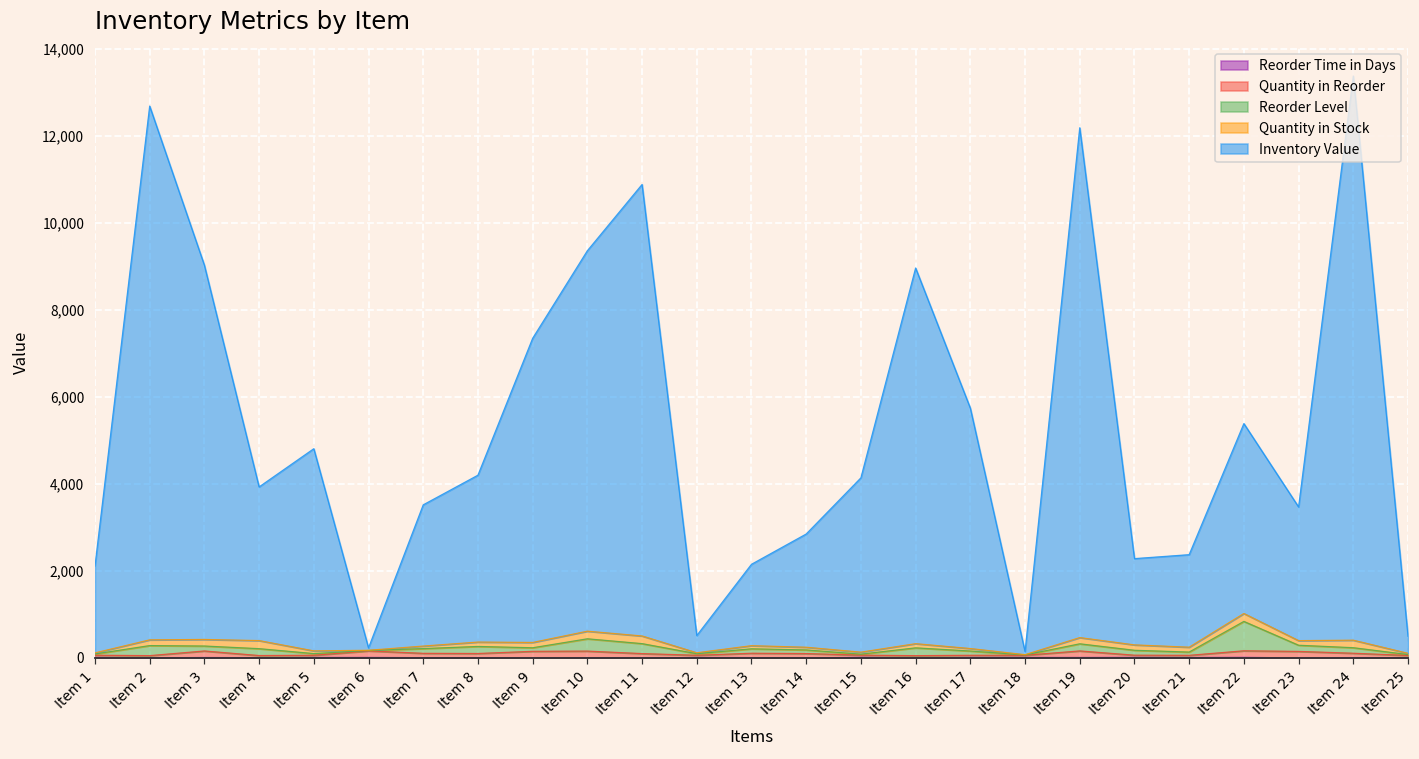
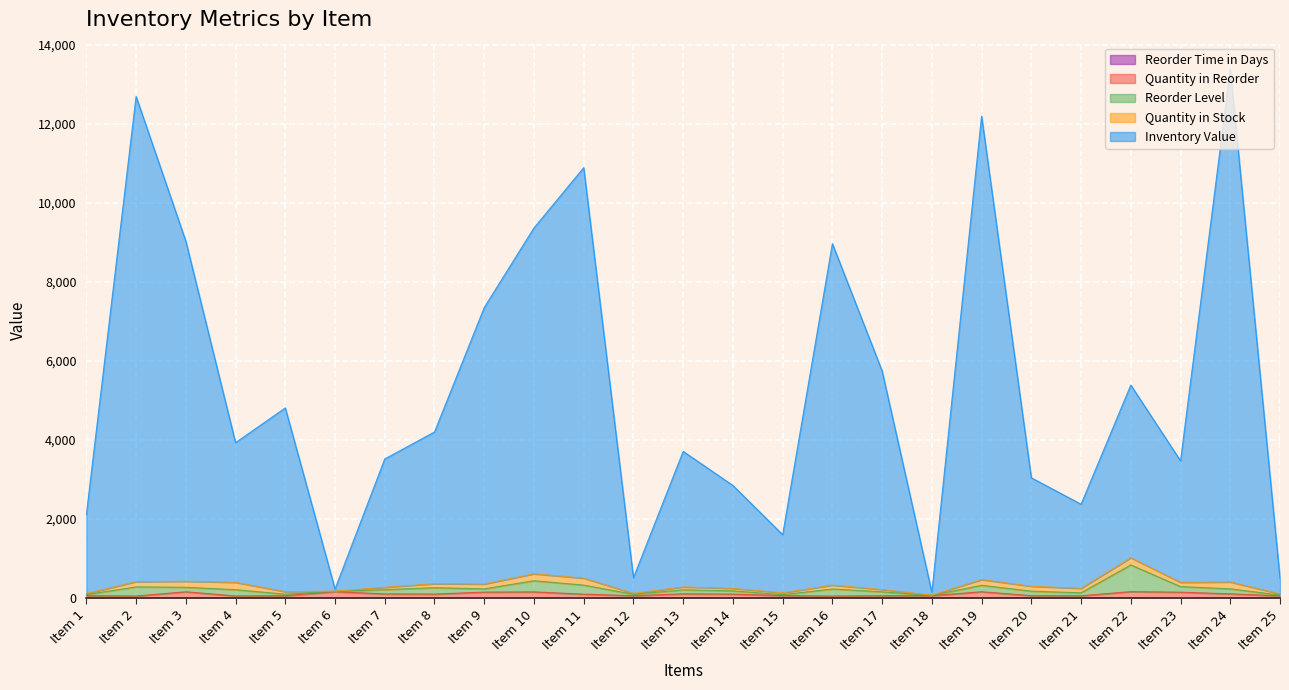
  {
    "Reorder Time in Days": {
      "Item 3": "0",
      "Item 6": "0",
      "Item 7": "0",
      "Item 8": "0",
      "Item 9": "0",
      "Item 10": "0",
      "Item 11": "0",
      "Item 13": "0",
      "Item 14": "0",
      "Item 19": "0",
      "Item 22": "0",
      "Item 23": "0",
      "Item 24": "0"
    },
    "Quantity in Reorder": {
      "Item 3": "200",
      "Item 7": "100",
      "Item 8": "100",
      "Item 9": "200",
      "Item 10": "200",
      "Item 11": "100",
      "Item 13": "100",
      "Item 14": "100",
      "Item 19": "200",
      "Item 22": "200",
      "Item 23": "200",
      "Item 24": "100"
    },
    "Reorder Level": {
      "Item 2": "200",
      "Item 3": "100",
      "Item 4": "200",
      "Item 8": "200",
      "Item 9": "100",
      "Item 10": "300",
      "Item 11": "200",
      "Item 13": "100",
      "Item 16": "200",
      "Item 19": "200",
      "Item 20": "100",
      "Item 21": "100",
      "Item 22": "700",
      "Item 23": "100",
      "Item 24": "100"
    },
    "Quantity in Stock": {
      "Item 2": "100",
      "Item 3": "200",
      "Item 4": "200",
      "Item 8": "100",
      "Item 9": "100",
      "Item 10": "200",
      "Item 11": "200",
      "Item 13": "100",
      "Item 16": "100",
      "Item 19": "100",
      "Item 20": "100",
      "Item 21": "100",
      "Item 22": "200",
      "Item 23": "100",
      "Item 24": "200"
    },
    "Inventory Value": {
      "Item 1": "2,000",
      "Item 2": "12,300",
      "Item 3": "8,600",
      "Item 4": "3,500",
      "Item 5": "4,700",
      "Item 7": "3,200",
      "Item 8": "3,800",
      "Item 9": "7,000",
      "Item 10": "8,800",
      "Item 11": "10,400",
      "Item 12": "400",
-     "Item 13": "1,900",
+     "Item 13": "3,400",
      "Item 14": "2,600",
-     "Item 15": "4,000",
+     "Item 15": "1,500",
      "Item 16": "8,600",
      "Item 17": "5,500",
      "Item 18": "100",
      "Item 19": "11,700",
-     "Item 20": "2,000",
+     "Item 20": "2,700",
      "Item 21": "2,100",
      "Item 22": "4,400",
      "Item 23": "3,100",
      "Item 25": "400"
    }
  }
